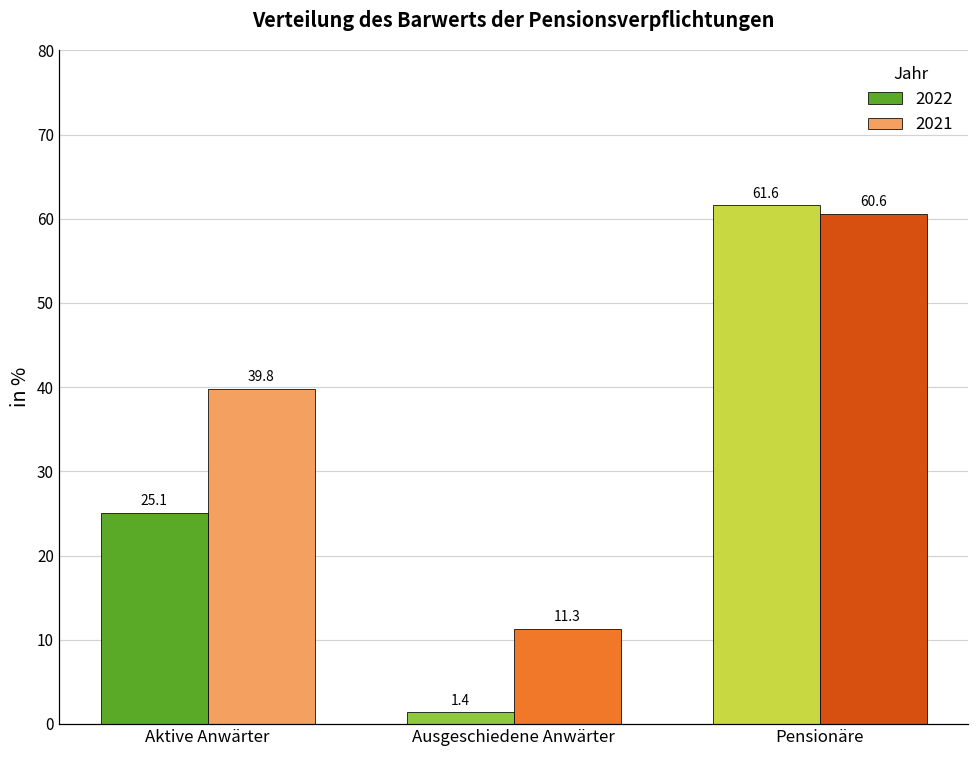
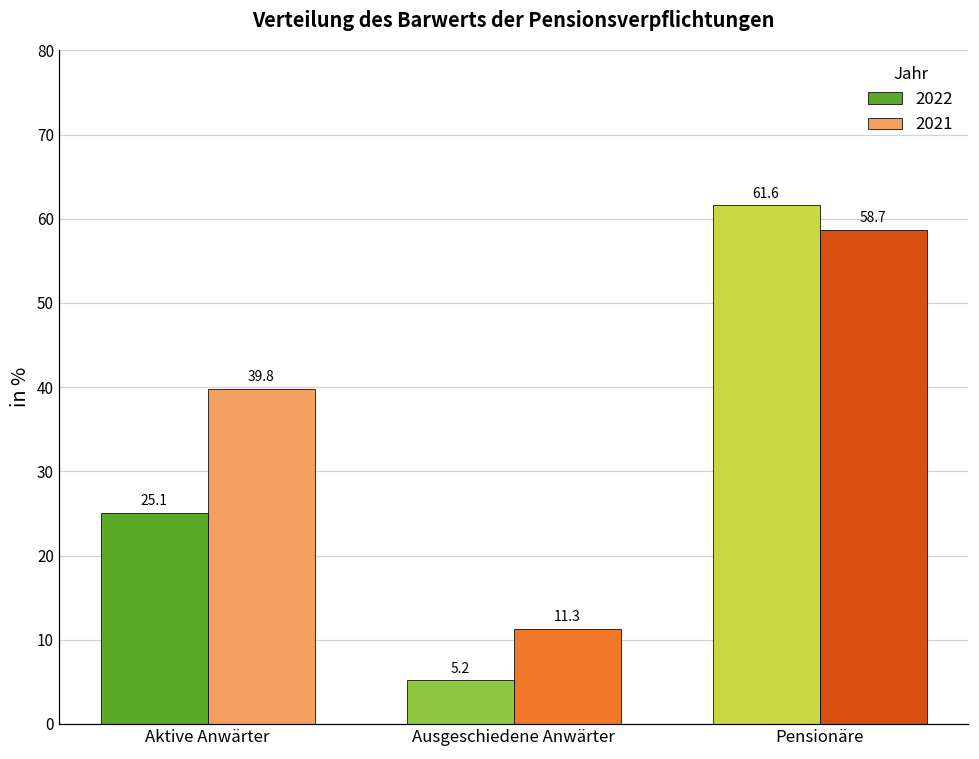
  {
    "2022": {
      "Aktive Anwärter": 25.1,
-     "Ausgeschiedene Anwärter": 1.4,
+     "Ausgeschiedene Anwärter": 5.2,
      "Pensionäre": 61.6
    },
    "2021": {
      "Aktive Anwärter": 39.8,
      "Ausgeschiedene Anwärter": 11.3,
-     "Pensionäre": 60.6
+     "Pensionäre": 58.7
    }
  }
